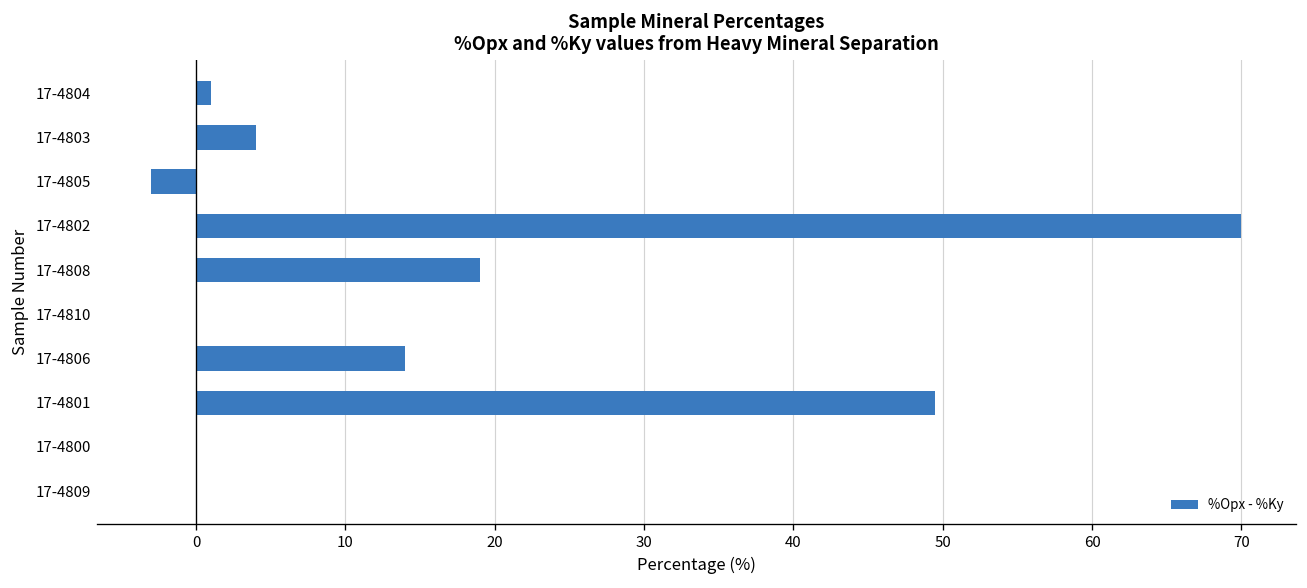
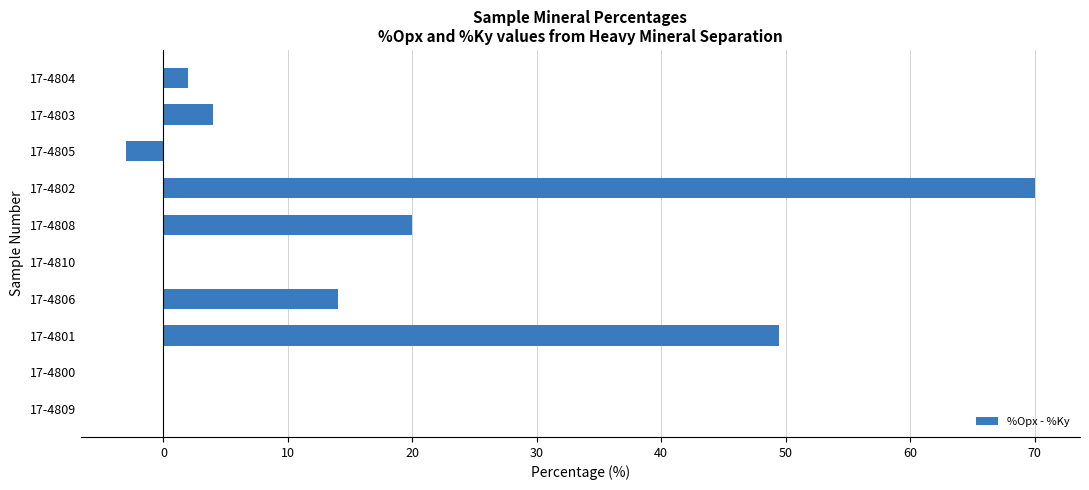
  {
-   "17-4804": 1,
+   "17-4804": 2,
    "17-4803": 4,
    "17-4805": -3,
    "17-4802": 70,
-   "17-4808": 19,
+   "17-4808": 20,
    "17-4810": 0,
    "17-4806": 14,
    "17-4801": 49.5,
    "17-4800": 0,
    "17-4809": 0
  }
